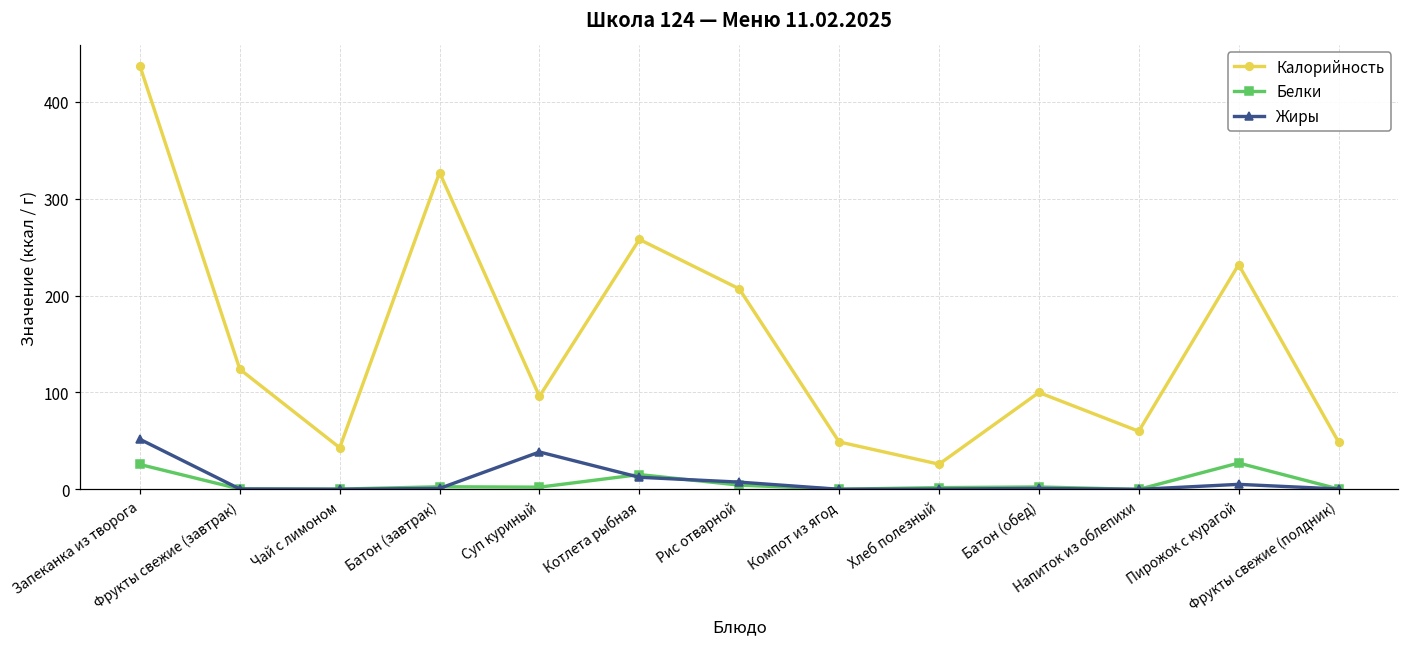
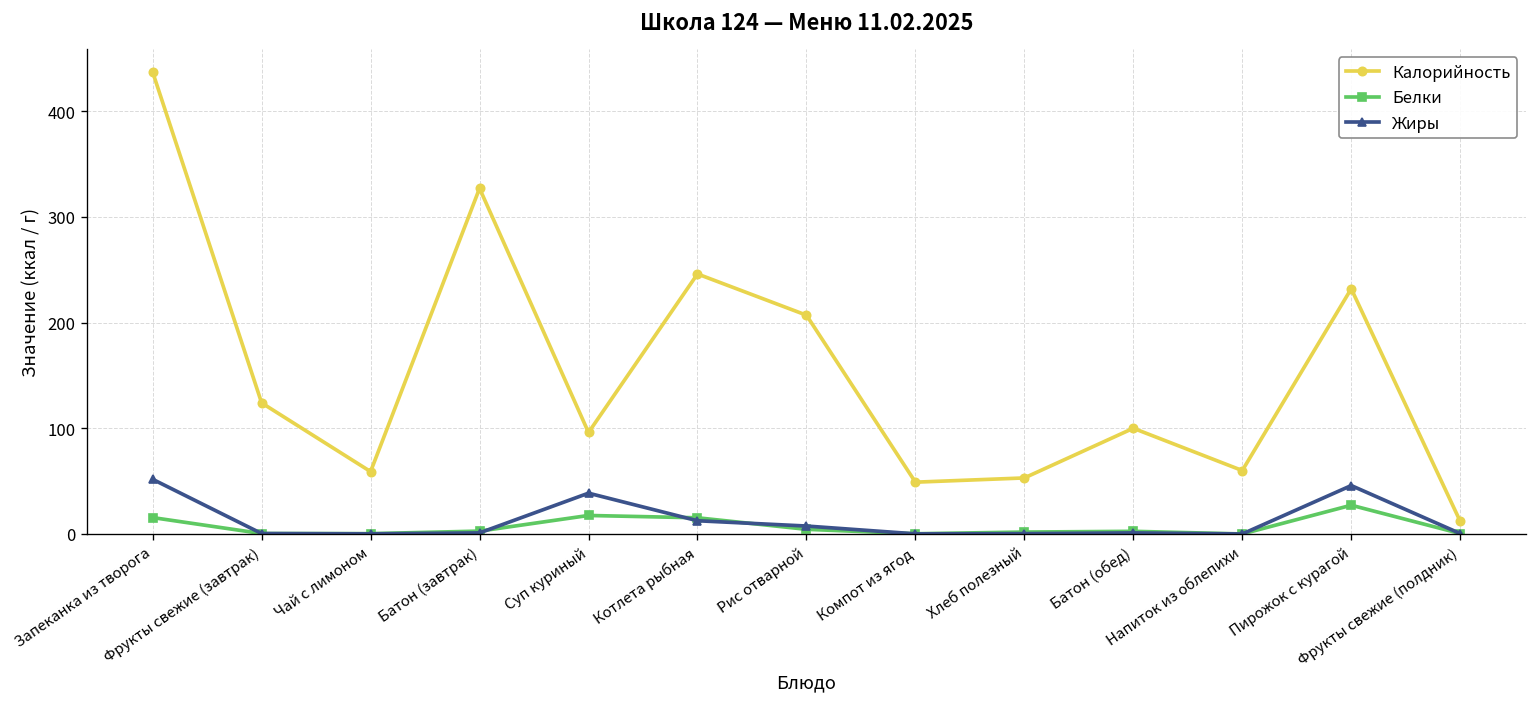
  {
    "Калорийность": {
      "Запеканка из творога": 440,
      "Фрукты свежие (завтрак)": 120,
-     "Чай с лимоном": 40,
+     "Чай с лимоном": 60,
      "Батон (завтрак)": 330,
      "Суп куриный": 100,
-     "Котлета рыбная": 260,
+     "Котлета рыбная": 250,
      "Рис отварной": 210,
      "Компот из ягод": 50,
-     "Хлеб полезный": 30,
+     "Хлеб полезный": 50,
      "Батон (обед)": 100,
      "Напиток из облепихи": 60,
      "Пирожок с курагой": 230,
-     "Фрукты свежие (полдник)": 50
+     "Фрукты свежие (полдник)": 10
    },
    "Белки": {
-     "Запеканка из творога": 30,
-     "Суп куриный": 0,
+     "Запеканка из творога": 20,
+     "Суп куриный": 20,
      "Рис отварной": 0,
      "Пирожок с курагой": 30
    },
    "Жиры": {
      "Запеканка из творога": 50,
      "Суп куриный": 40,
      "Рис отварной": 10,
-     "Пирожок с курагой": 10
+     "Пирожок с курагой": 50
    }
  }
